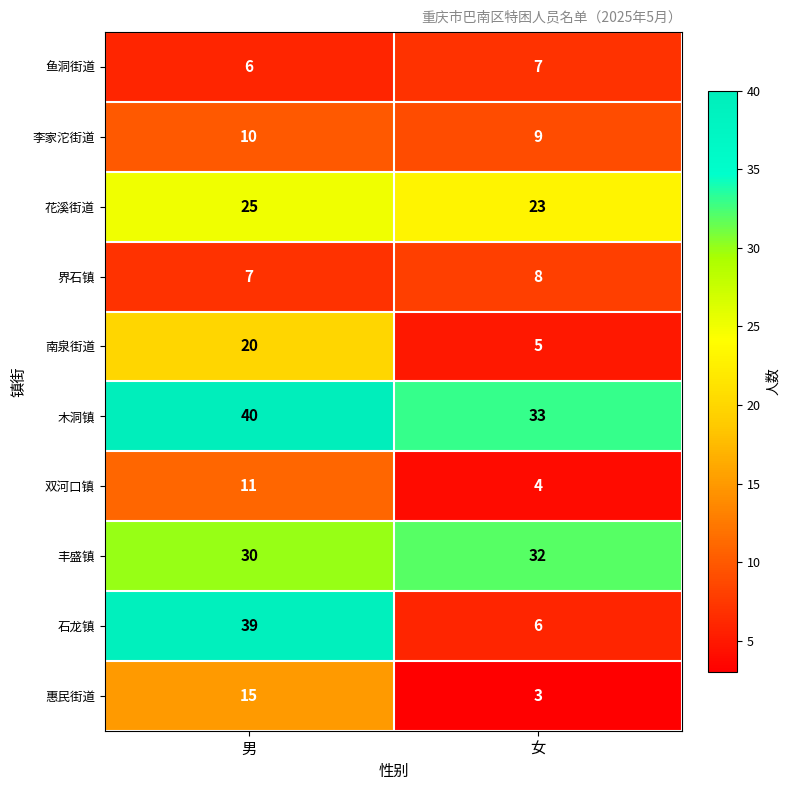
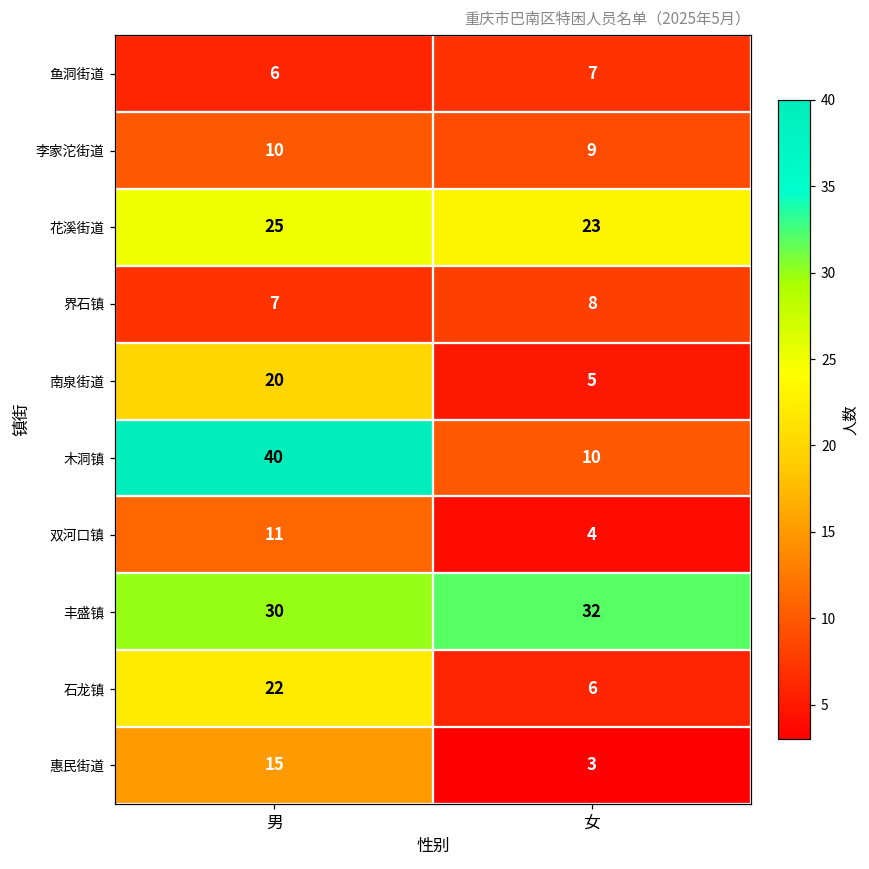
  {
    "鱼洞街道": {
      "男": 6,
      "女": 7
    },
    "李家沱街道": {
      "男": 10,
      "女": 9
    },
    "花溪街道": {
      "男": 25,
      "女": 23
    },
    "界石镇": {
      "男": 7,
      "女": 8
    },
    "南泉街道": {
      "男": 20,
      "女": 5
    },
    "木洞镇": {
      "男": 40,
-     "女": 33
+     "女": 10
    },
    "双河口镇": {
      "男": 11,
      "女": 4
    },
    "丰盛镇": {
      "男": 30,
      "女": 32
    },
    "石龙镇": {
-     "男": 39,
+     "男": 22,
      "女": 6
    },
    "惠民街道": {
      "男": 15,
      "女": 3
    }
  }
